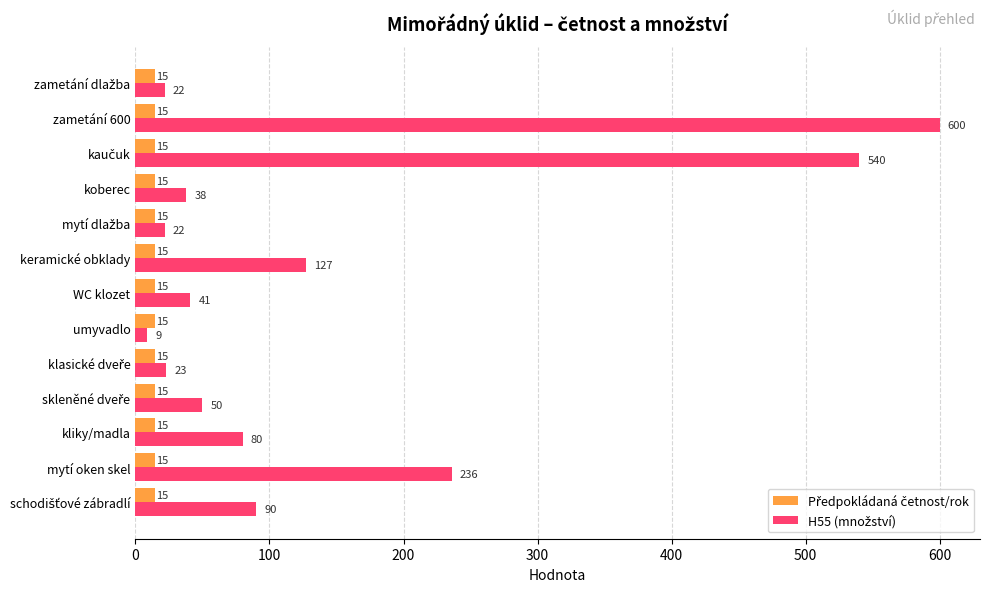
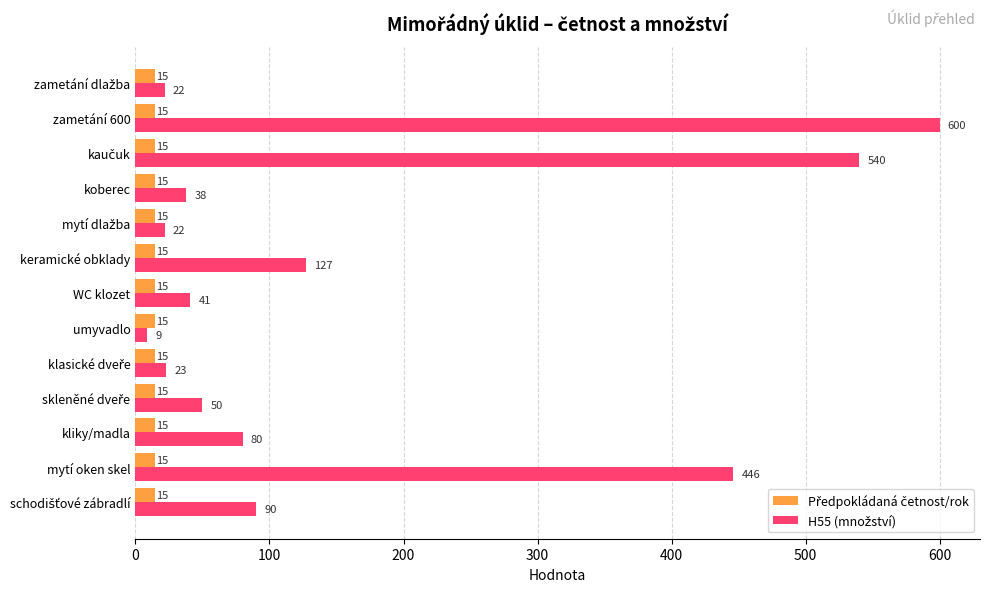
  {
    "Předpokládaná četnost/rok": {
      "zametání dlažba": 15,
      "zametání 600": 15,
      "kaučuk": 15,
      "koberec": 15,
      "mytí dlažba": 15,
      "keramické obklady": 15,
      "WC klozet": 15,
      "umyvadlo": 15,
      "klasické dveře": 15,
      "skleněné dveře": 15,
      "kliky/madla": 15,
      "mytí oken skel": 15,
      "schodišťové zábradlí": 15
    },
    "H55 (množství)": {
      "zametání dlažba": 22,
      "zametání 600": 600,
      "kaučuk": 540,
      "koberec": 38,
      "mytí dlažba": 22,
      "keramické obklady": 127,
      "WC klozet": 41,
      "umyvadlo": 9,
      "klasické dveře": 23,
      "skleněné dveře": 50,
      "kliky/madla": 80,
-     "mytí oken skel": 236,
+     "mytí oken skel": 446,
      "schodišťové zábradlí": 90
    }
  }
